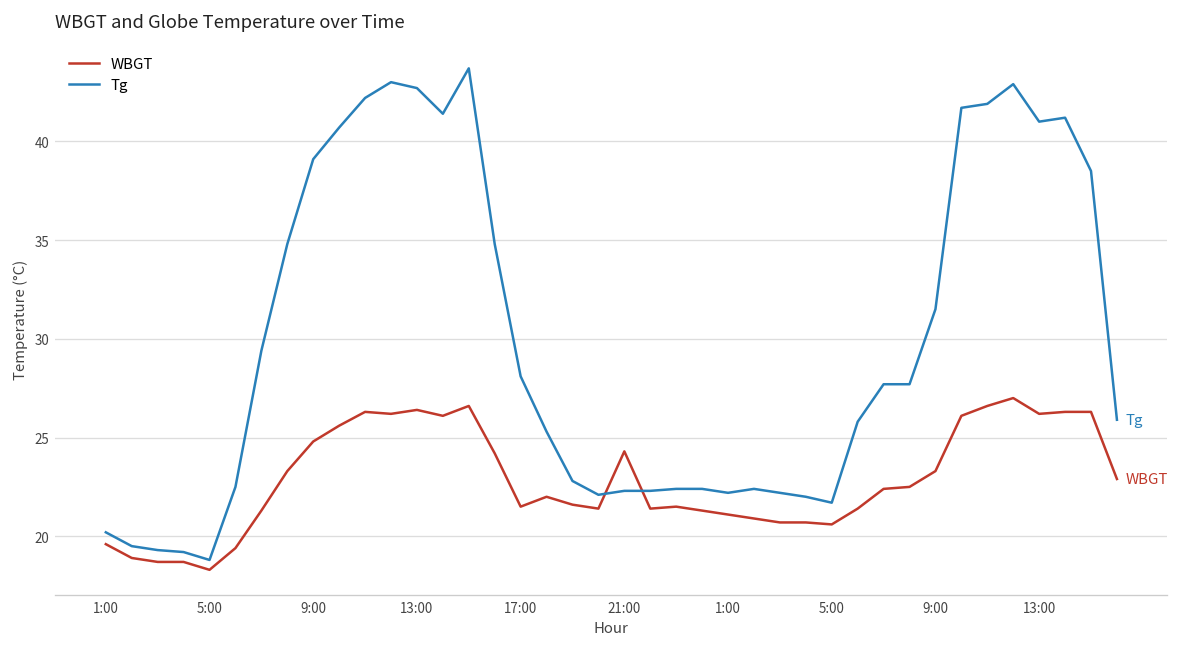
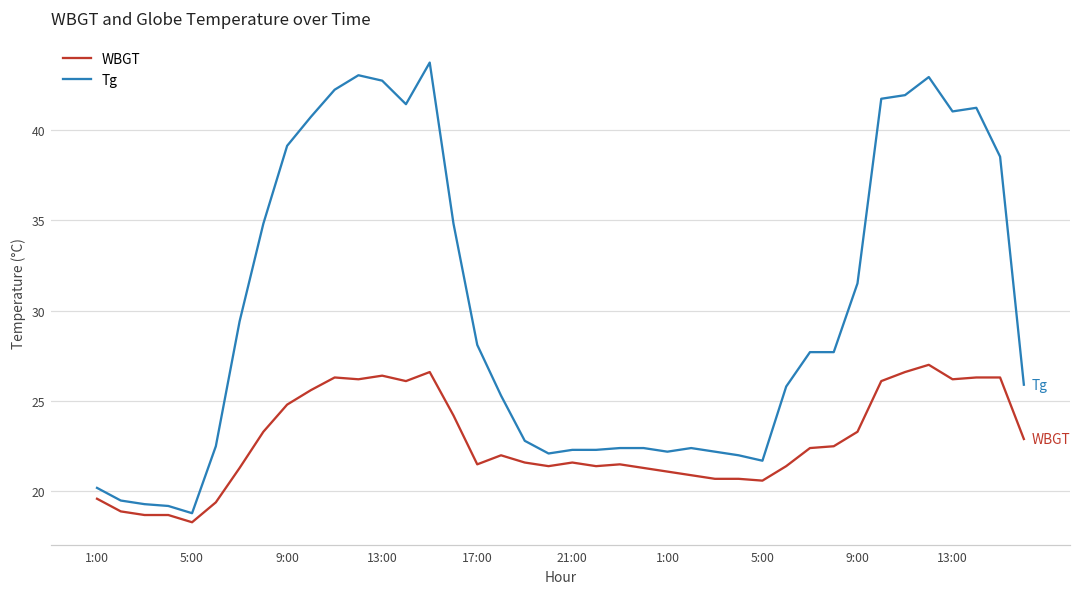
  {
    "WBGT": {
      "17:00": 21.5,
-     "21:00": 24.3
+     "21:00": 21.6
    },
    "Tg": {
      "17:00": 28.1,
      "21:00": 22.3
    }
  }
